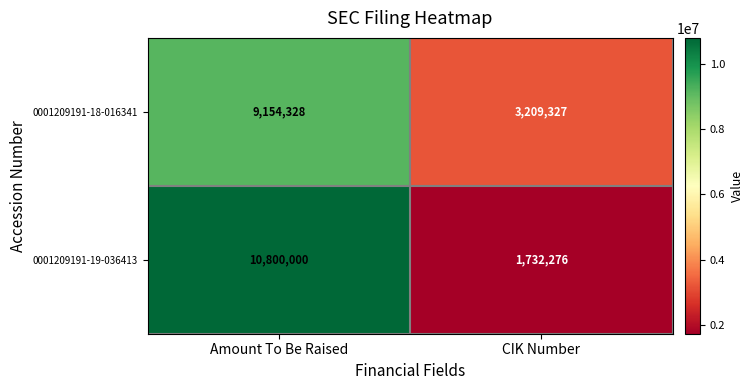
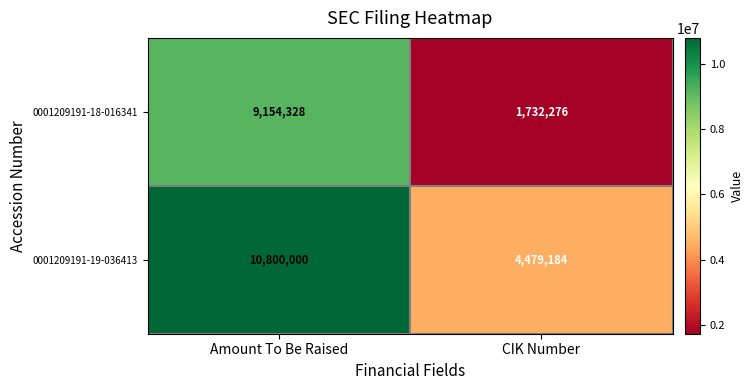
  {
    "0001209191-18-016341": {
      "Amount To Be Raised": "9,154,328",
-     "CIK Number": "3,209,327"
+     "CIK Number": "1,732,276"
    },
    "0001209191-19-036413": {
      "Amount To Be Raised": "10,800,000",
-     "CIK Number": "1,732,276"
+     "CIK Number": "4,479,184"
    }
  }
